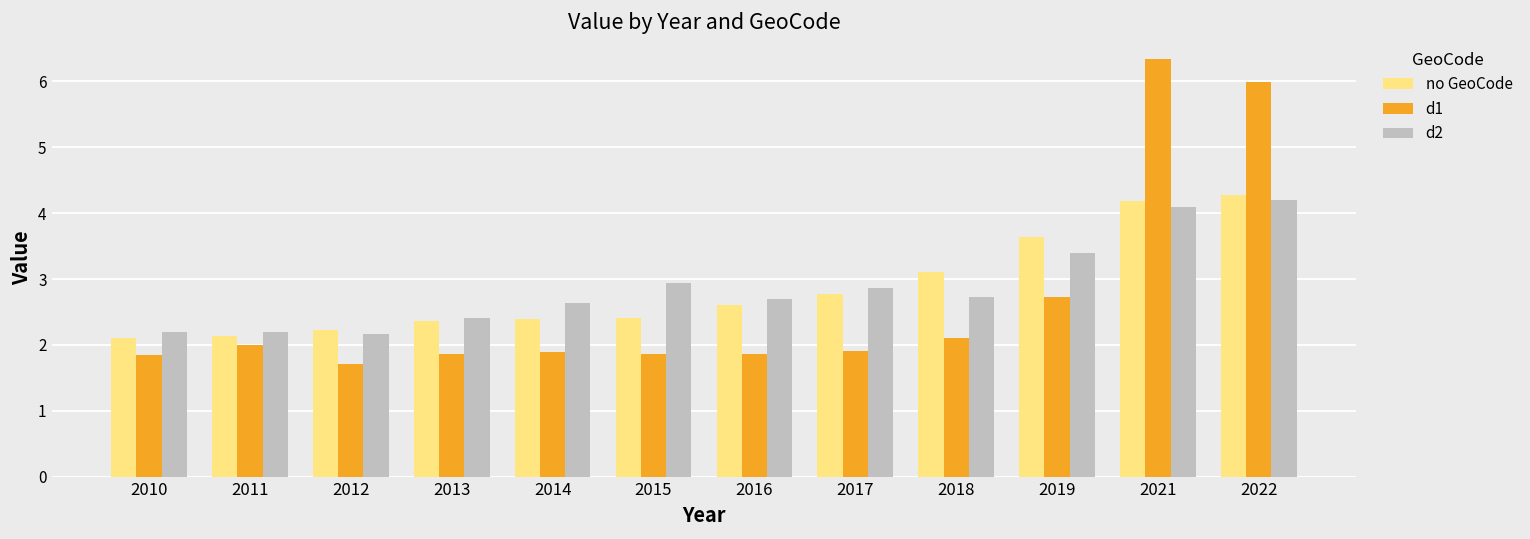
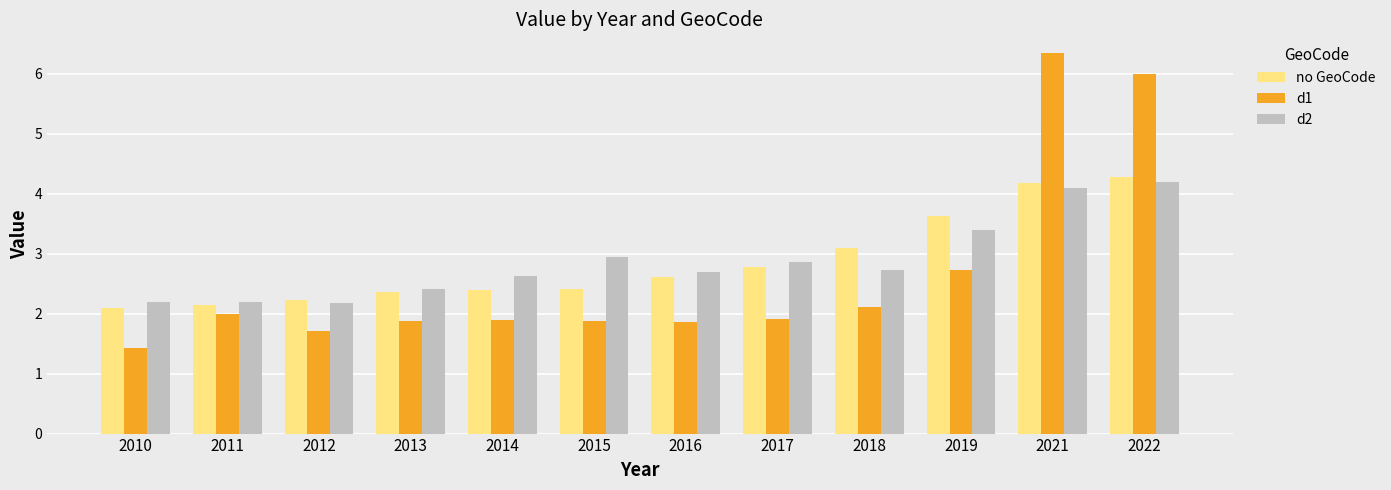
  {
    "no GeoCode": {
      "2010": 2.1,
      "2011": 2.1,
      "2012": 2.2,
      "2013": 2.4,
      "2014": 2.4,
      "2015": 2.4,
      "2016": 2.6,
      "2017": 2.8,
      "2018": 3.1,
      "2019": 3.6,
      "2021": 4.2,
      "2022": 4.3
    },
    "d1": {
-     "2010": 1.9,
+     "2010": 1.4,
      "2011": 2.0,
      "2012": 1.7,
      "2013": 1.9,
      "2014": 1.9,
      "2015": 1.9,
      "2016": 1.9,
      "2017": 1.9,
      "2018": 2.1,
      "2019": 2.7,
      "2021": 6.3,
      "2022": 6.0
    },
    "d2": {
      "2010": 2.2,
      "2011": 2.2,
      "2012": 2.2,
      "2013": 2.4,
      "2014": 2.6,
      "2015": 2.9,
      "2016": 2.7,
      "2017": 2.9,
      "2018": 2.7,
      "2019": 3.4,
      "2021": 4.1,
      "2022": 4.2
    }
  }
